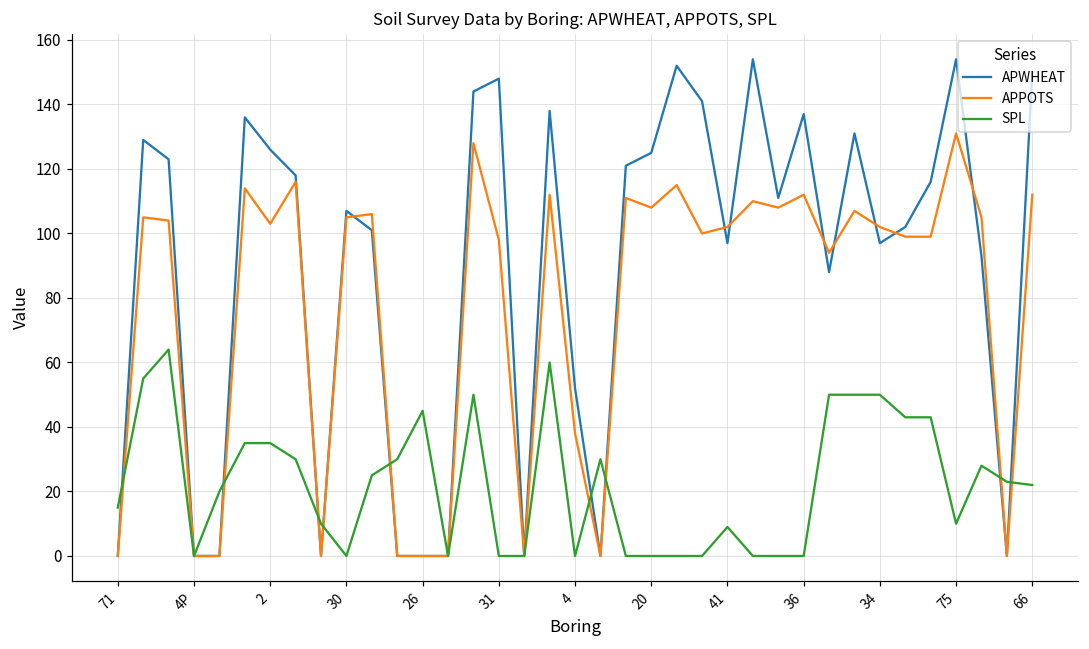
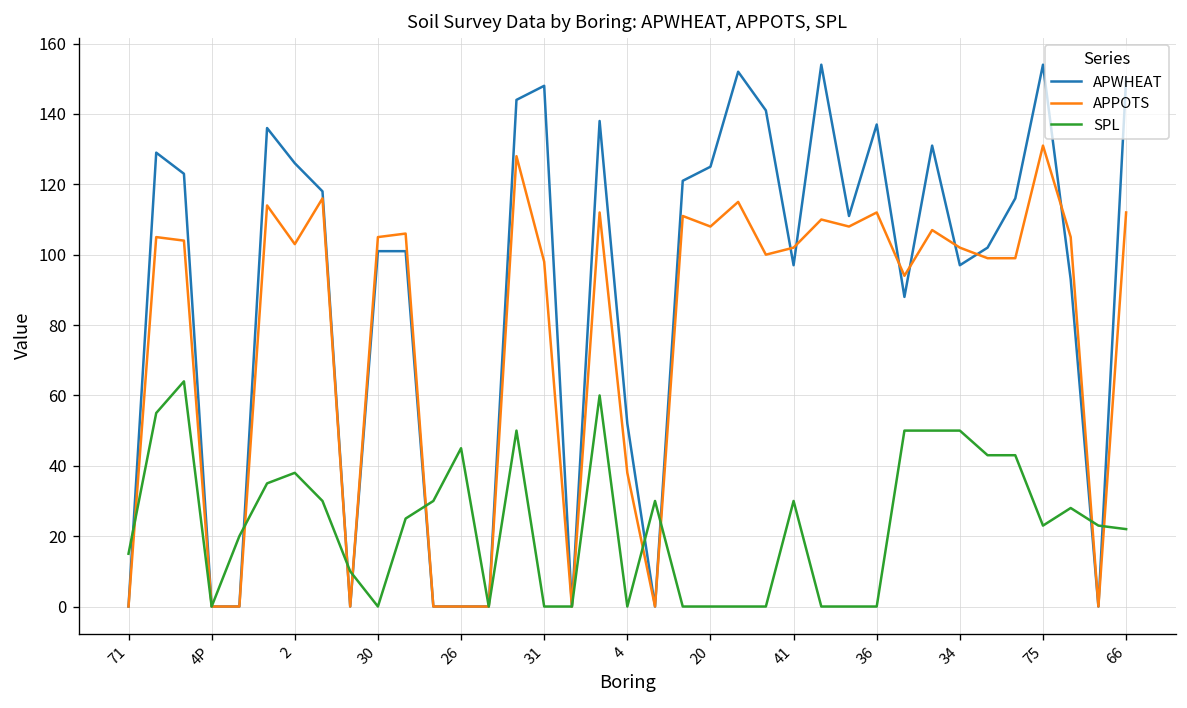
  {
    "APWHEAT": {
      "2": 126,
-     "30": 107,
+     "30": 101,
      "31": 148,
      "4": 52,
      "20": 125,
      "41": 97,
      "36": 137,
      "34": 97,
      "75": 154
    },
    "APPOTS": {
      "2": 103,
      "30": 105,
      "31": 98,
      "4": 38,
      "20": 108,
      "41": 102,
      "36": 112,
      "34": 102,
      "75": 131,
      "66": 112
    },
    "SPL": {
      "71": 15,
-     "2": 35,
+     "2": 38,
      "30": 0,
      "26": 45,
      "31": 0,
      "4": 0,
      "20": 0,
-     "41": 9,
+     "41": 30,
      "36": 0,
      "34": 50,
-     "75": 10,
+     "75": 23,
      "66": 22
    }
  }
